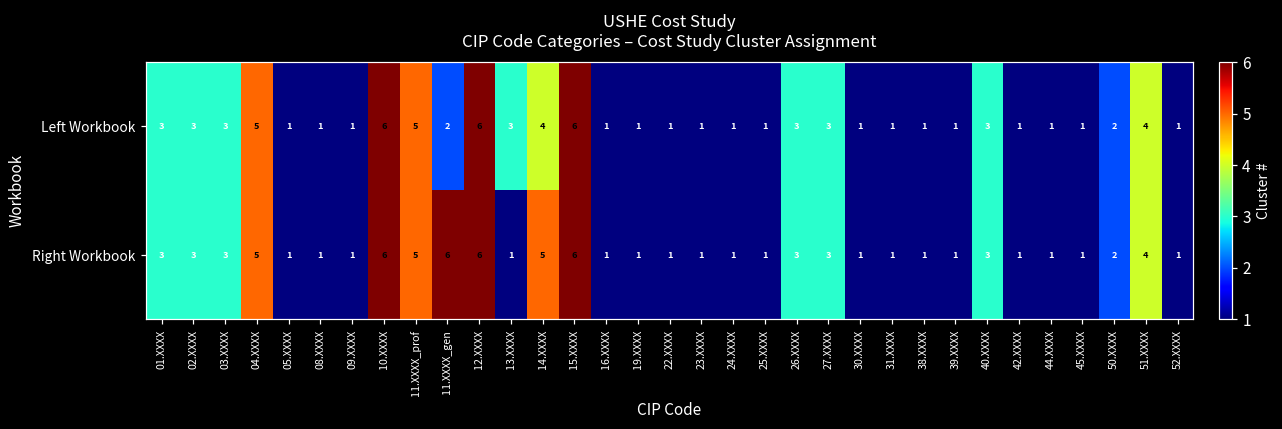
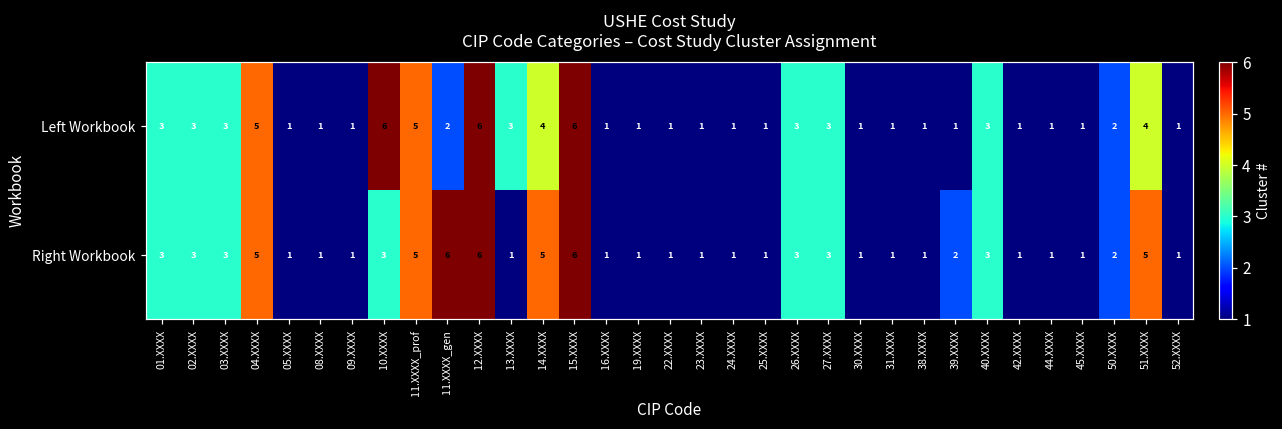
  {
    "Left Workbook": {
      "01.XXXX": 3,
      "02.XXXX": 3,
      "03.XXXX": 3,
      "04.XXXX": 5,
      "05.XXXX": 1,
      "08.XXXX": 1,
      "09.XXXX": 1,
      "10.XXXX": 6,
      "11.XXXX_prof": 5,
      "11.XXXX_gen": 2,
      "12.XXXX": 6,
      "13.XXXX": 3,
      "14.XXXX": 4,
      "15.XXXX": 6,
      "16.XXXX": 1,
      "19.XXXX": 1,
      "22.XXXX": 1,
      "23.XXXX": 1,
      "24.XXXX": 1,
      "25.XXXX": 1,
      "26.XXXX": 3,
      "27.XXXX": 3,
      "30.XXXX": 1,
      "31.XXXX": 1,
      "38.XXXX": 1,
      "39.XXXX": 1,
      "40.XXXX": 3,
      "42.XXXX": 1,
      "44.XXXX": 1,
      "45.XXXX": 1,
      "50.XXXX": 2,
      "51.XXXX": 4,
      "52.XXXX": 1
    },
    "Right Workbook": {
      "01.XXXX": 3,
      "02.XXXX": 3,
      "03.XXXX": 3,
      "04.XXXX": 5,
      "05.XXXX": 1,
      "08.XXXX": 1,
      "09.XXXX": 1,
-     "10.XXXX": 6,
+     "10.XXXX": 3,
      "11.XXXX_prof": 5,
      "11.XXXX_gen": 6,
      "12.XXXX": 6,
      "13.XXXX": 1,
      "14.XXXX": 5,
      "15.XXXX": 6,
      "16.XXXX": 1,
      "19.XXXX": 1,
      "22.XXXX": 1,
      "23.XXXX": 1,
      "24.XXXX": 1,
      "25.XXXX": 1,
      "26.XXXX": 3,
      "27.XXXX": 3,
      "30.XXXX": 1,
      "31.XXXX": 1,
      "38.XXXX": 1,
-     "39.XXXX": 1,
+     "39.XXXX": 2,
      "40.XXXX": 3,
      "42.XXXX": 1,
      "44.XXXX": 1,
      "45.XXXX": 1,
      "50.XXXX": 2,
-     "51.XXXX": 4,
+     "51.XXXX": 5,
      "52.XXXX": 1
    }
  }
